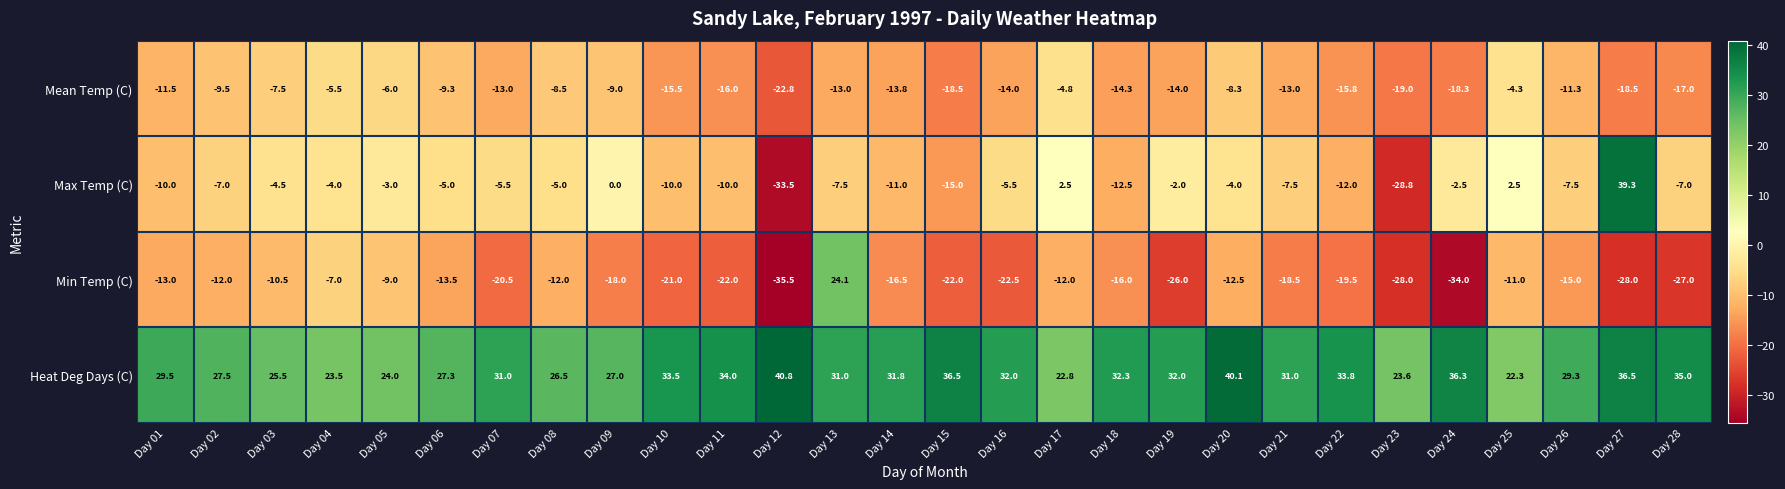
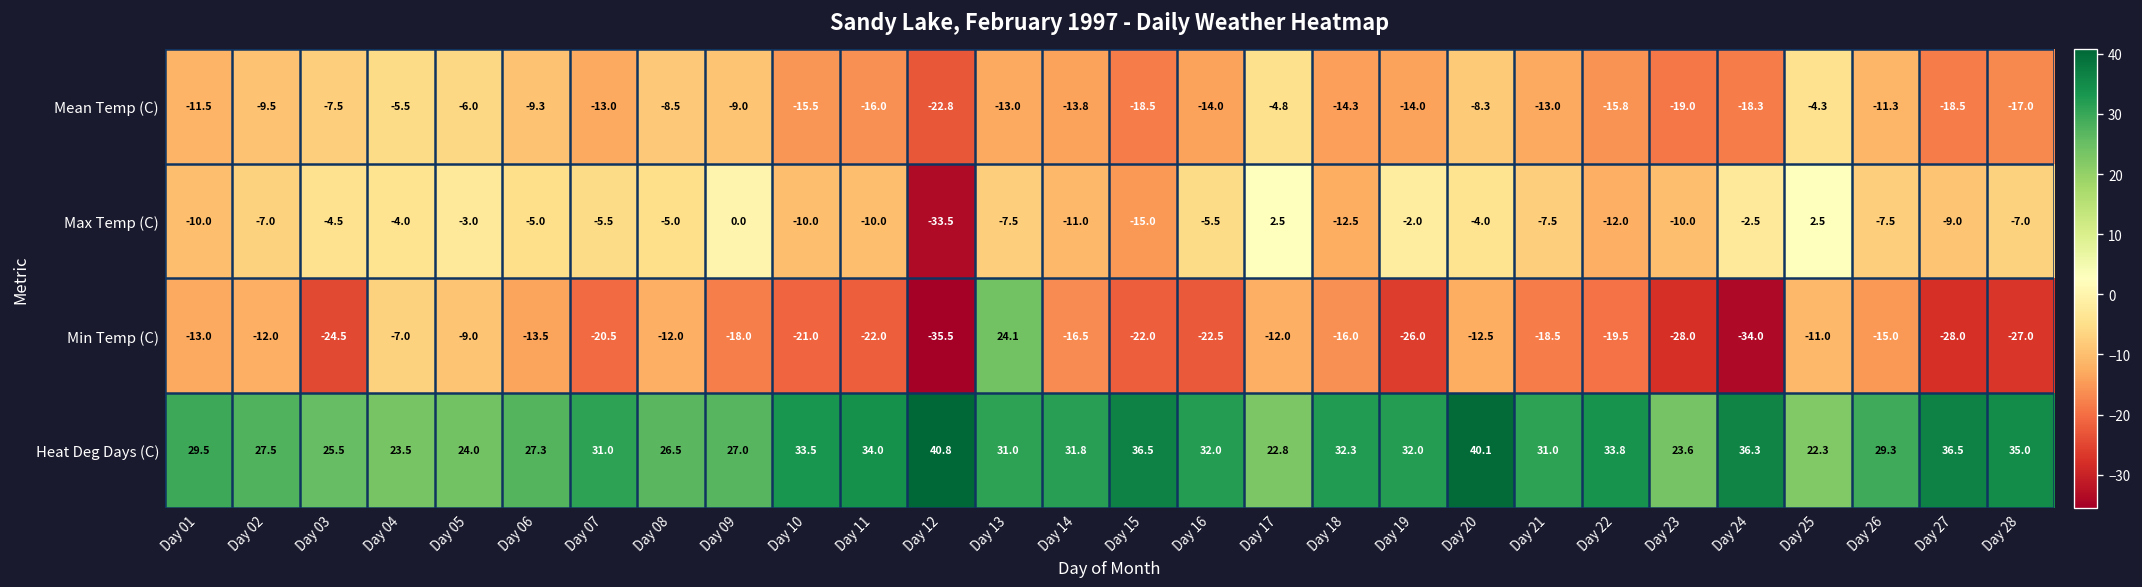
  {
    "Mean Temp (C)": {
      "Day 01": -11.5,
      "Day 02": -9.5,
      "Day 03": -7.5,
      "Day 04": -5.5,
      "Day 05": -6.0,
      "Day 06": -9.3,
      "Day 07": -13.0,
      "Day 08": -8.5,
      "Day 09": -9.0,
      "Day 10": -15.5,
      "Day 11": -16.0,
      "Day 12": -22.8,
      "Day 13": -13.0,
      "Day 14": -13.8,
      "Day 15": -18.5,
      "Day 16": -14.0,
      "Day 17": -4.8,
      "Day 18": -14.3,
      "Day 19": -14.0,
      "Day 20": -8.3,
      "Day 21": -13.0,
      "Day 22": -15.8,
      "Day 23": -19.0,
      "Day 24": -18.3,
      "Day 25": -4.3,
      "Day 26": -11.3,
      "Day 27": -18.5,
      "Day 28": -17.0
    },
    "Max Temp (C)": {
      "Day 01": -10.0,
      "Day 02": -7.0,
      "Day 03": -4.5,
      "Day 04": -4.0,
      "Day 05": -3.0,
      "Day 06": -5.0,
      "Day 07": -5.5,
      "Day 08": -5.0,
      "Day 09": 0.0,
      "Day 10": -10.0,
      "Day 11": -10.0,
      "Day 12": -33.5,
      "Day 13": -7.5,
      "Day 14": -11.0,
      "Day 15": -15.0,
      "Day 16": -5.5,
      "Day 17": 2.5,
      "Day 18": -12.5,
      "Day 19": -2.0,
      "Day 20": -4.0,
      "Day 21": -7.5,
      "Day 22": -12.0,
-     "Day 23": -28.8,
+     "Day 23": -10.0,
      "Day 24": -2.5,
      "Day 25": 2.5,
      "Day 26": -7.5,
-     "Day 27": 39.3,
+     "Day 27": -9.0,
      "Day 28": -7.0
    },
    "Min Temp (C)": {
      "Day 01": -13.0,
      "Day 02": -12.0,
-     "Day 03": -10.5,
+     "Day 03": -24.5,
      "Day 04": -7.0,
      "Day 05": -9.0,
      "Day 06": -13.5,
      "Day 07": -20.5,
      "Day 08": -12.0,
      "Day 09": -18.0,
      "Day 10": -21.0,
      "Day 11": -22.0,
      "Day 12": -35.5,
      "Day 13": 24.1,
      "Day 14": -16.5,
      "Day 15": -22.0,
      "Day 16": -22.5,
      "Day 17": -12.0,
      "Day 18": -16.0,
      "Day 19": -26.0,
      "Day 20": -12.5,
      "Day 21": -18.5,
      "Day 22": -19.5,
      "Day 23": -28.0,
      "Day 24": -34.0,
      "Day 25": -11.0,
      "Day 26": -15.0,
      "Day 27": -28.0,
      "Day 28": -27.0
    },
    "Heat Deg Days (C)": {
      "Day 01": 29.5,
      "Day 02": 27.5,
      "Day 03": 25.5,
      "Day 04": 23.5,
      "Day 05": 24.0,
      "Day 06": 27.3,
      "Day 07": 31.0,
      "Day 08": 26.5,
      "Day 09": 27.0,
      "Day 10": 33.5,
      "Day 11": 34.0,
      "Day 12": 40.8,
      "Day 13": 31.0,
      "Day 14": 31.8,
      "Day 15": 36.5,
      "Day 16": 32.0,
      "Day 17": 22.8,
      "Day 18": 32.3,
      "Day 19": 32.0,
      "Day 20": 40.1,
      "Day 21": 31.0,
      "Day 22": 33.8,
      "Day 23": 23.6,
      "Day 24": 36.3,
      "Day 25": 22.3,
      "Day 26": 29.3,
      "Day 27": 36.5,
      "Day 28": 35.0
    }
  }
